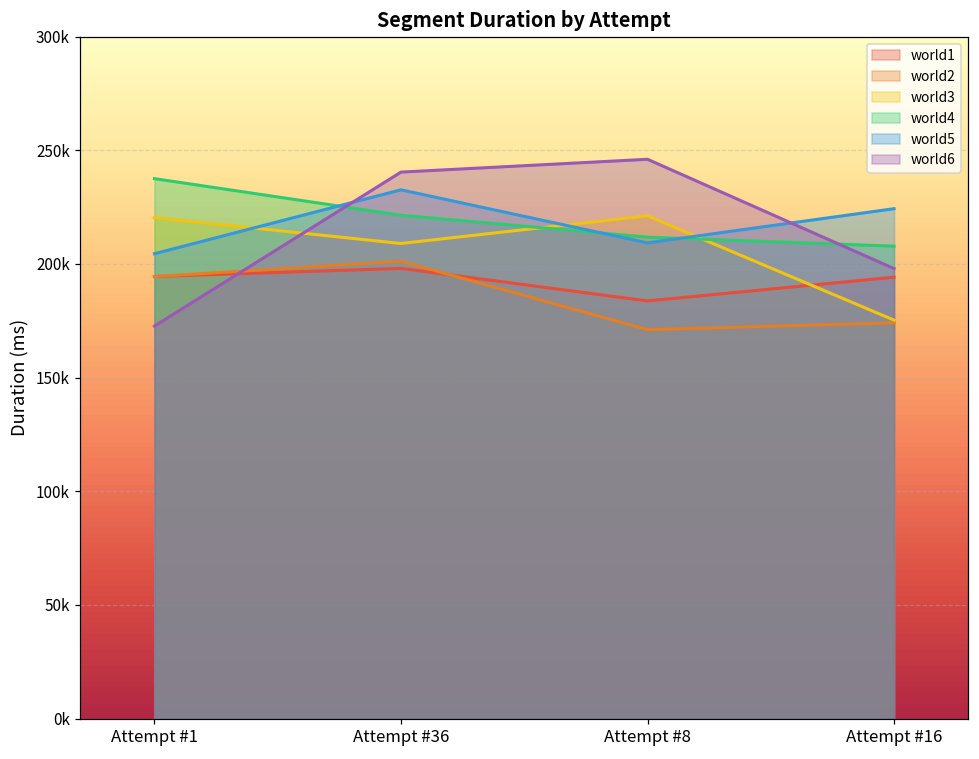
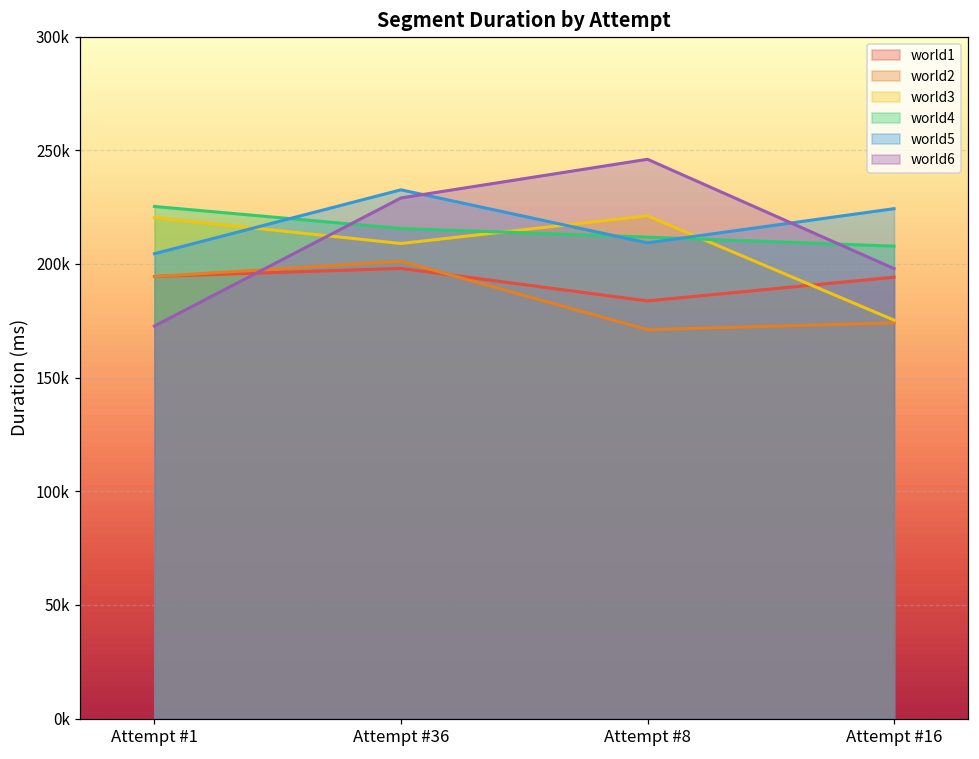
  {
    "world4": {
-     "Attempt #1": 238000,
-     "Attempt #36": 221000,
+     "Attempt #1": 225000,
+     "Attempt #36": 216000,
      "Attempt #8": 212000,
      "Attempt #16": 208000
    },
    "world5": {
      "Attempt #1": 205000,
      "Attempt #36": 233000,
      "Attempt #8": 209000,
      "Attempt #16": 224000
    },
    "world6": {
      "Attempt #1": 173000,
-     "Attempt #36": 240000,
+     "Attempt #36": 229000,
      "Attempt #8": 246000,
      "Attempt #16": 198000
    }
  }
